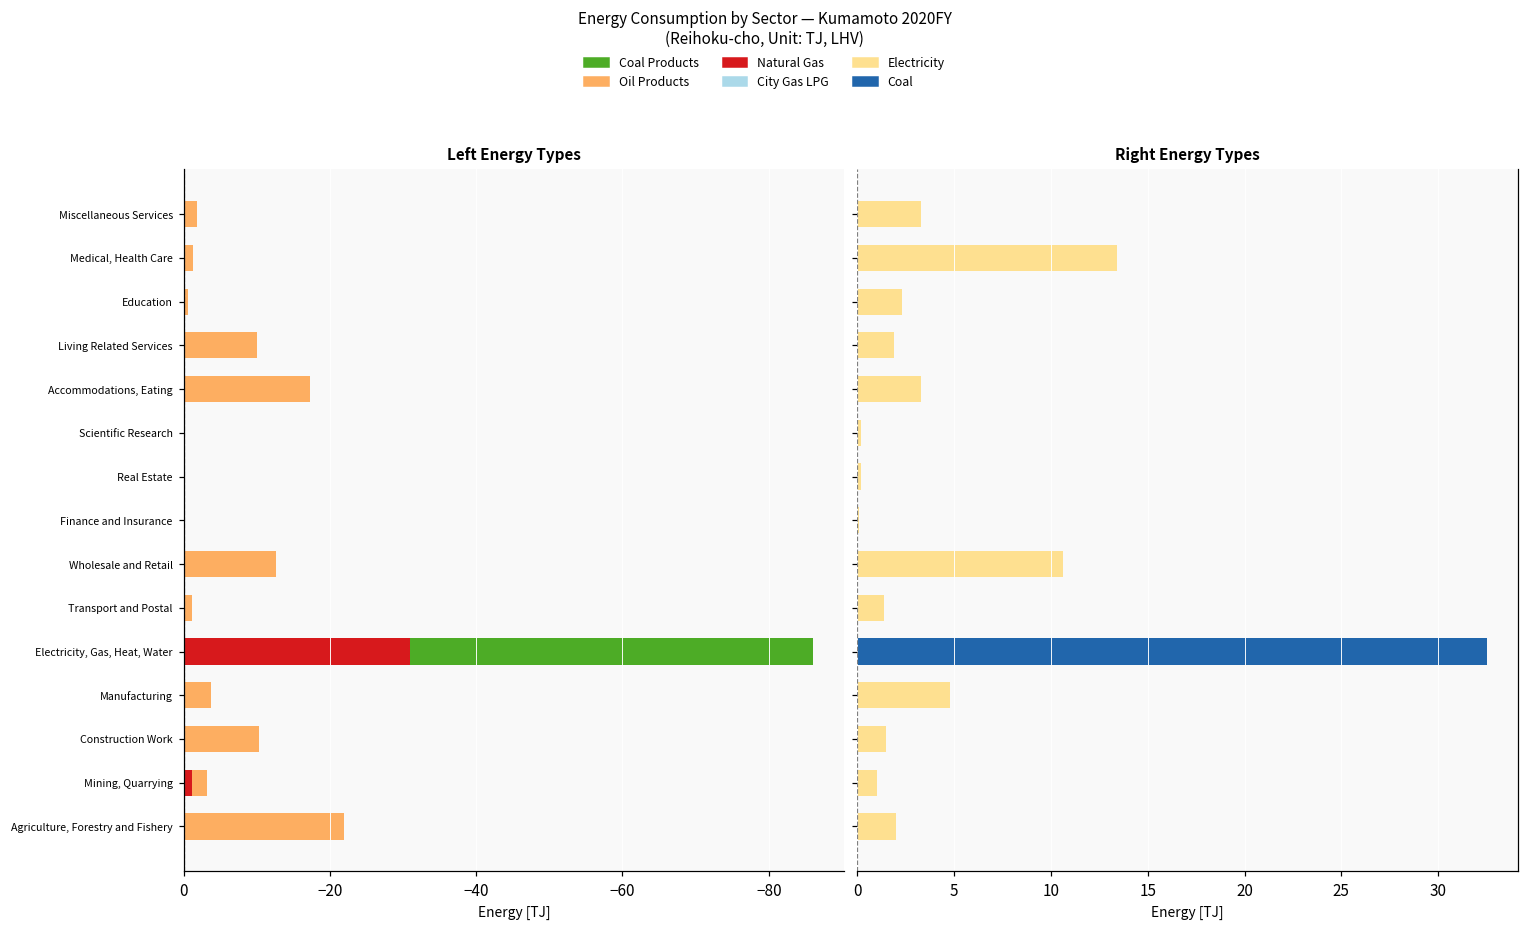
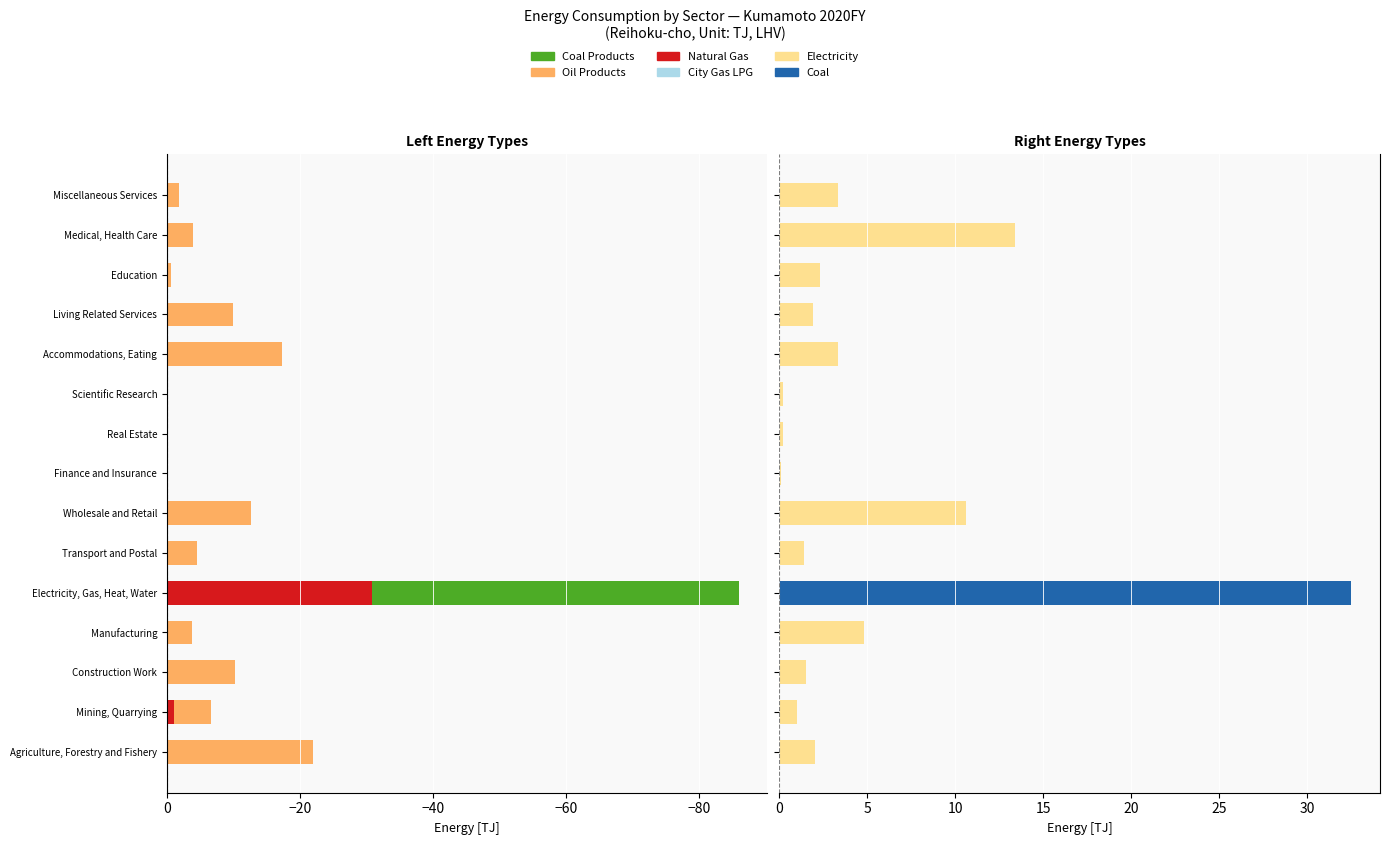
  {
    "Left Energy Types": {
      "Coal Products": {
        "Medical, Health Care": 0,
        "Education": 0,
        "Living Related Services": 0,
        "Accommodations, Eating": 0,
        "Scientific Research": 0,
        "Real Estate": 0,
        "Finance and Insurance": 0,
        "Wholesale and Retail": 0,
        "Transport and Postal": 0,
        "Electricity, Gas, Heat, Water": -86,
        "Construction Work": 0,
        "Mining, Quarrying": 0,
        "Agriculture, Forestry and Fishery": 0
      },
      "Oil Products": {
        "Miscellaneous Services": -2,
-       "Medical, Health Care": -1,
+       "Medical, Health Care": -4,
        "Education": -1,
        "Living Related Services": -10,
        "Accommodations, Eating": -17,
        "Real Estate": 0,
        "Finance and Insurance": 0,
        "Wholesale and Retail": -13,
-       "Transport and Postal": -1,
+       "Transport and Postal": -5,
        "Manufacturing": -4,
        "Construction Work": -10,
-       "Mining, Quarrying": -3,
+       "Mining, Quarrying": -7,
        "Agriculture, Forestry and Fishery": -22
      },
      "Natural Gas": {
        "Miscellaneous Services": 0,
        "Medical, Health Care": 0,
        "Education": 0,
        "Living Related Services": 0,
        "Accommodations, Eating": 0,
        "Scientific Research": 0,
        "Real Estate": 0,
        "Finance and Insurance": 0,
        "Wholesale and Retail": 0,
        "Transport and Postal": 0,
        "Manufacturing": 0,
        "Construction Work": 0,
        "Agriculture, Forestry and Fishery": 0
      }
    }
  }
